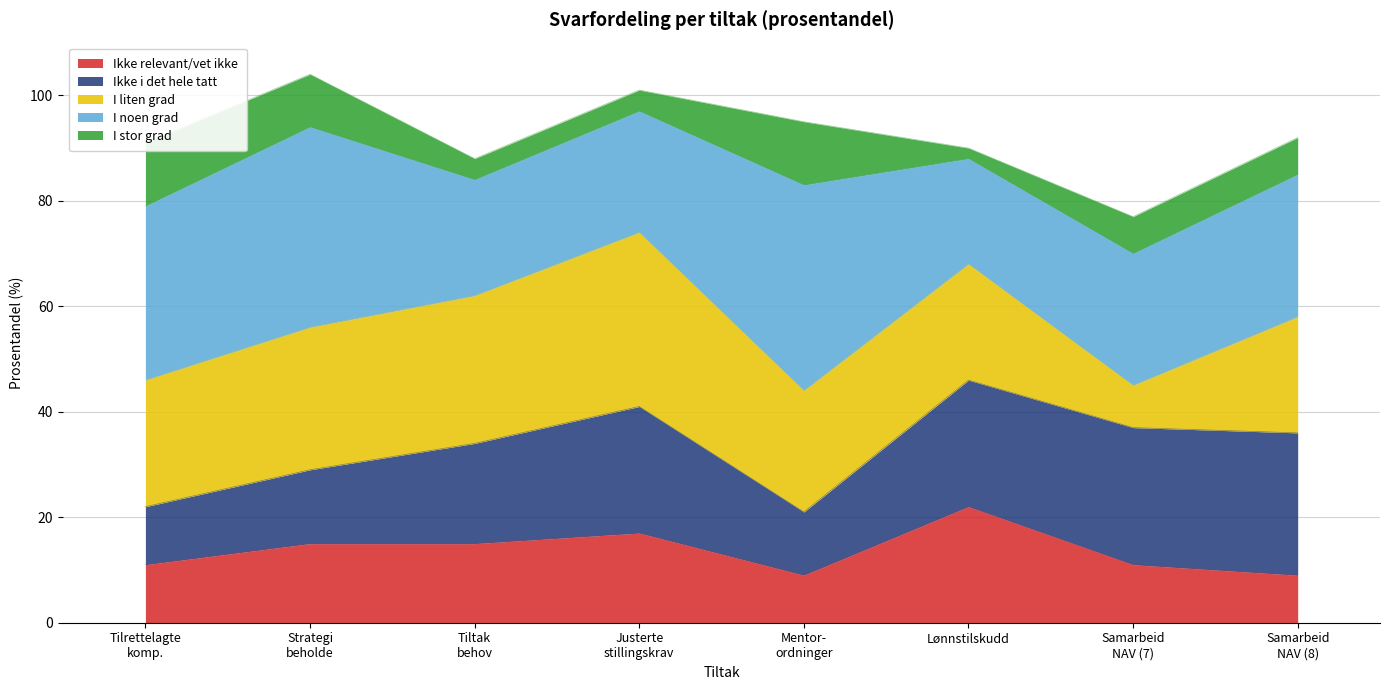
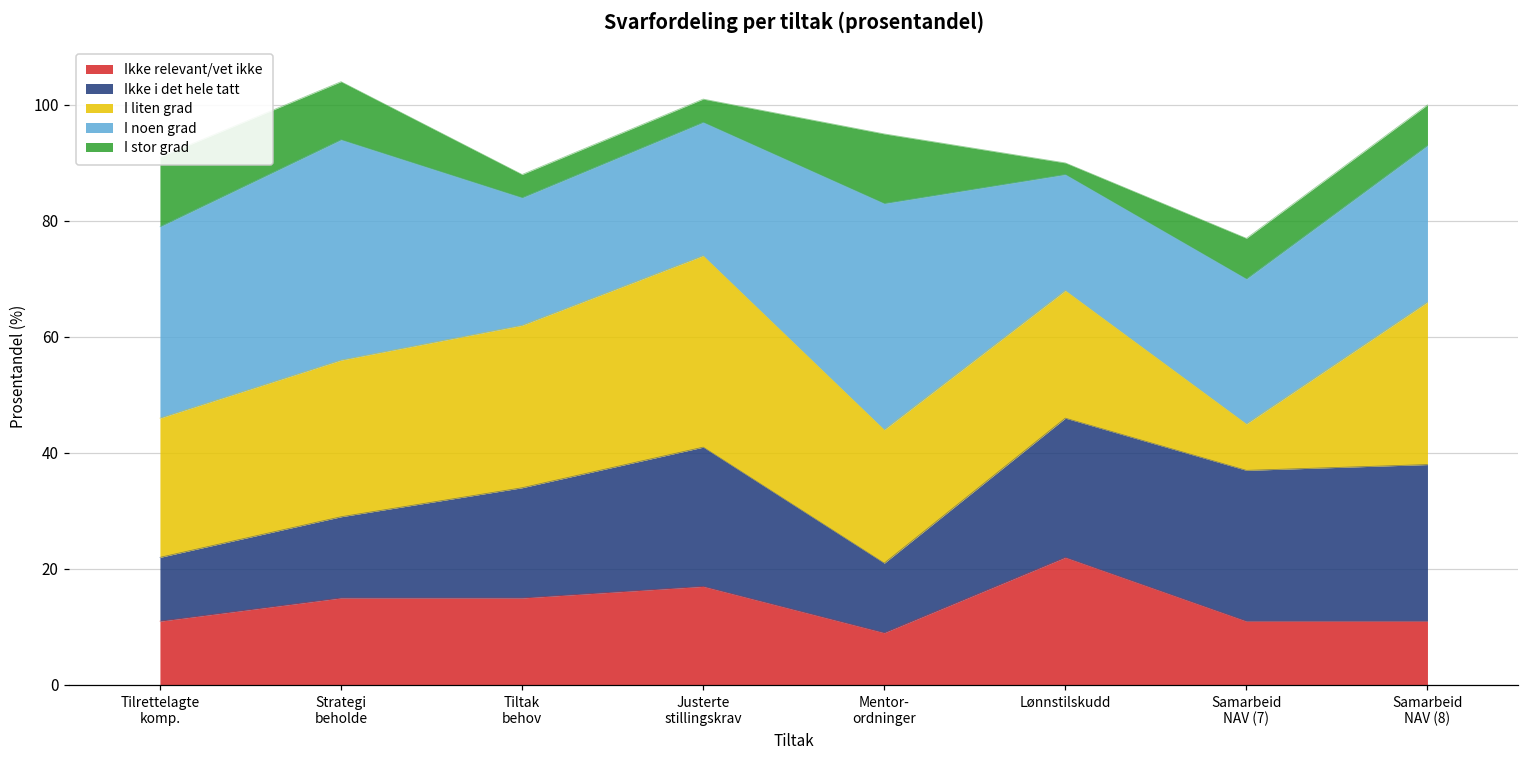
  {
    "Ikke relevant/vet ikke": {
      "Tilrettelagte komp.": 11,
      "Strategi beholde": 15,
      "Tiltak behov": 15,
      "Justerte stillingskrav": 17,
      "Mentor- ordninger": 9,
      "Lønnstilskudd": 22,
      "Samarbeid NAV (7)": 11,
-     "Samarbeid NAV (8)": 9
+     "Samarbeid NAV (8)": 11
    },
    "Ikke i det hele tatt": {
      "Tilrettelagte komp.": 11,
      "Strategi beholde": 14,
      "Tiltak behov": 19,
      "Justerte stillingskrav": 24,
      "Mentor- ordninger": 12,
      "Lønnstilskudd": 24,
      "Samarbeid NAV (7)": 26,
      "Samarbeid NAV (8)": 27
    },
    "I liten grad": {
      "Tilrettelagte komp.": 24,
      "Strategi beholde": 27,
      "Tiltak behov": 28,
      "Justerte stillingskrav": 33,
      "Mentor- ordninger": 23,
      "Lønnstilskudd": 22,
      "Samarbeid NAV (7)": 8,
-     "Samarbeid NAV (8)": 22
+     "Samarbeid NAV (8)": 28
    },
    "I noen grad": {
      "Tilrettelagte komp.": 33,
      "Strategi beholde": 38,
      "Tiltak behov": 22,
      "Justerte stillingskrav": 23,
      "Mentor- ordninger": 39,
      "Lønnstilskudd": 20,
      "Samarbeid NAV (7)": 25,
      "Samarbeid NAV (8)": 27
    },
    "I stor grad": {
      "Strategi beholde": 10,
      "Tiltak behov": 4,
      "Justerte stillingskrav": 4,
      "Mentor- ordninger": 12,
      "Lønnstilskudd": 2,
      "Samarbeid NAV (7)": 7,
      "Samarbeid NAV (8)": 7
    }
  }
